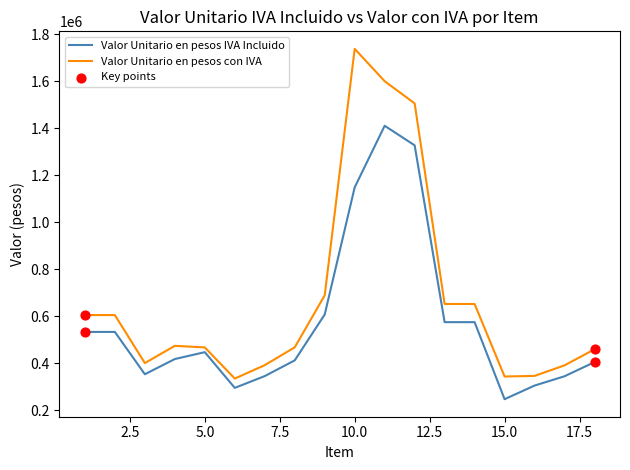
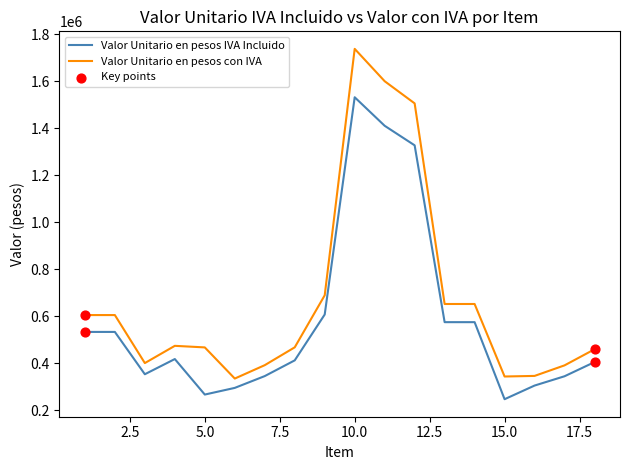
  {
    "Valor Unitario en pesos IVA Incluido": {
-     "5.0": 450000,
-     "10.0": 1150000,
+     "5.0": 270000,
+     "10.0": 1530000,
      "15.0": 250000
    },
    "Valor Unitario en pesos con IVA": {
      "5.0": 470000,
      "10.0": 1740000,
      "15.0": 340000
    }
  }
